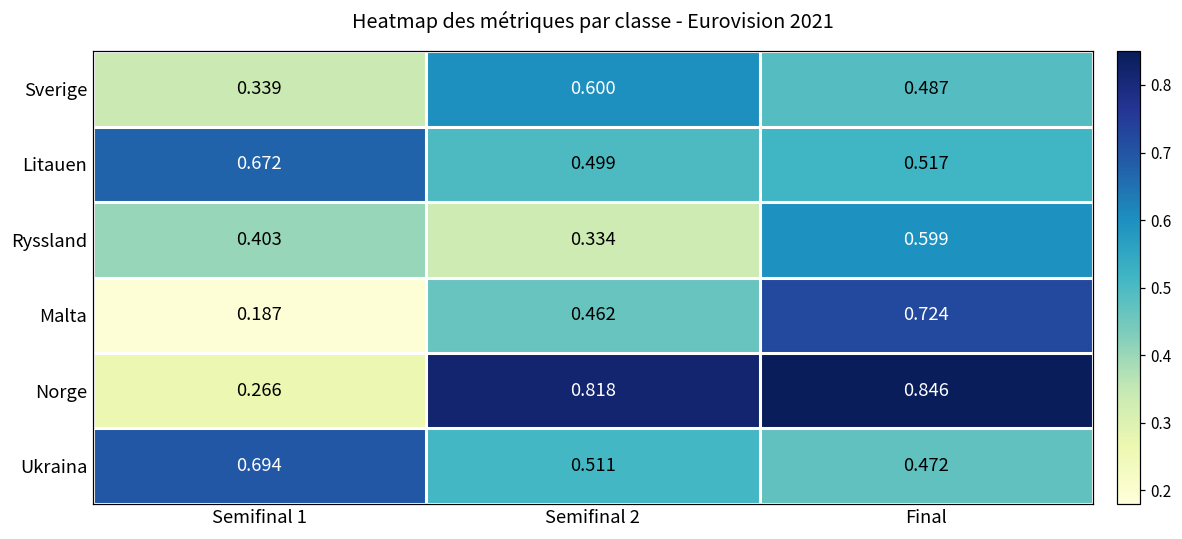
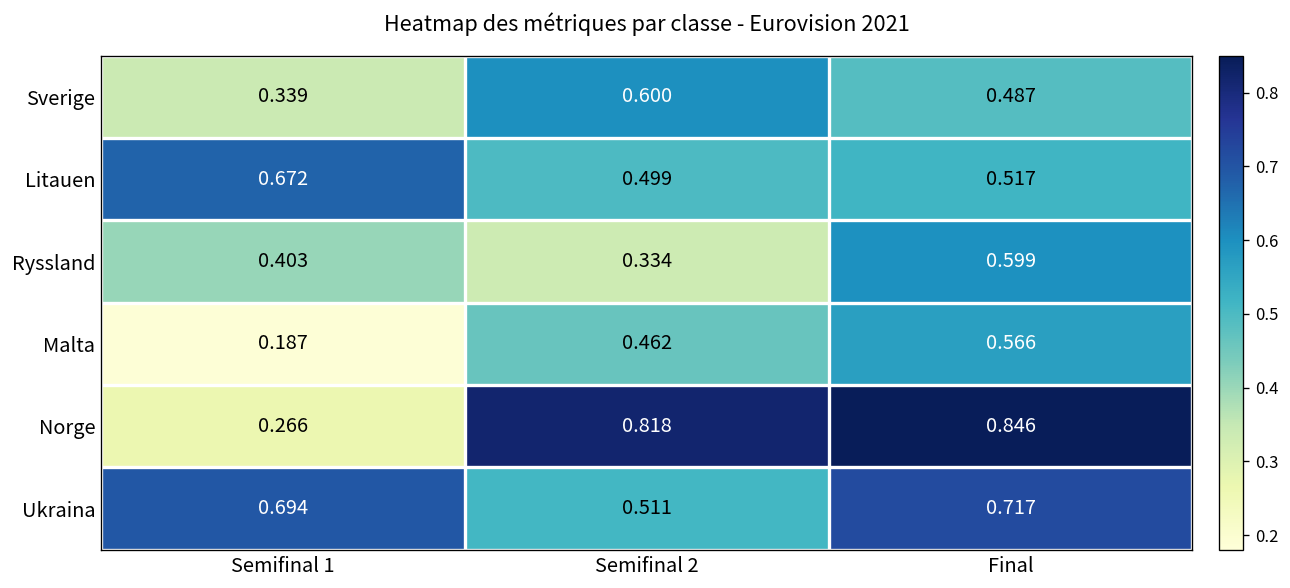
  {
    "Sverige": {
      "Semifinal 1": 0.339,
      "Semifinal 2": 0.600,
      "Final": 0.487
    },
    "Litauen": {
      "Semifinal 1": 0.672,
      "Semifinal 2": 0.499,
      "Final": 0.517
    },
    "Ryssland": {
      "Semifinal 1": 0.403,
      "Semifinal 2": 0.334,
      "Final": 0.599
    },
    "Malta": {
      "Semifinal 1": 0.187,
      "Semifinal 2": 0.462,
-     "Final": 0.724
+     "Final": 0.566
    },
    "Norge": {
      "Semifinal 1": 0.266,
      "Semifinal 2": 0.818,
      "Final": 0.846
    },
    "Ukraina": {
      "Semifinal 1": 0.694,
      "Semifinal 2": 0.511,
-     "Final": 0.472
+     "Final": 0.717
    }
  }
